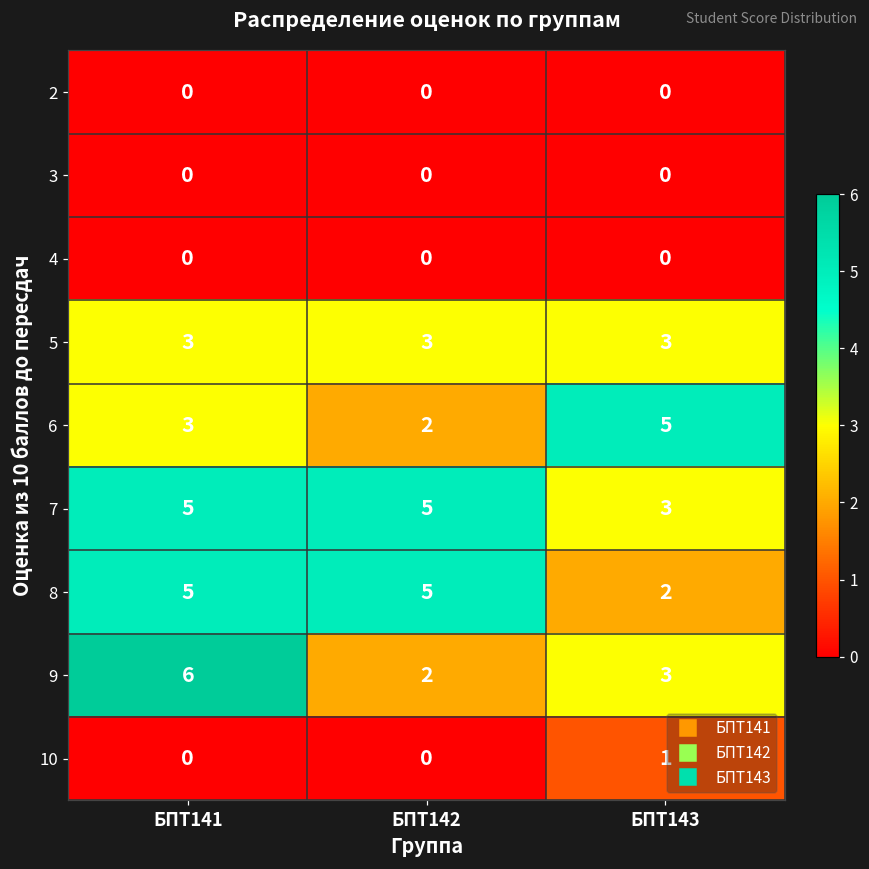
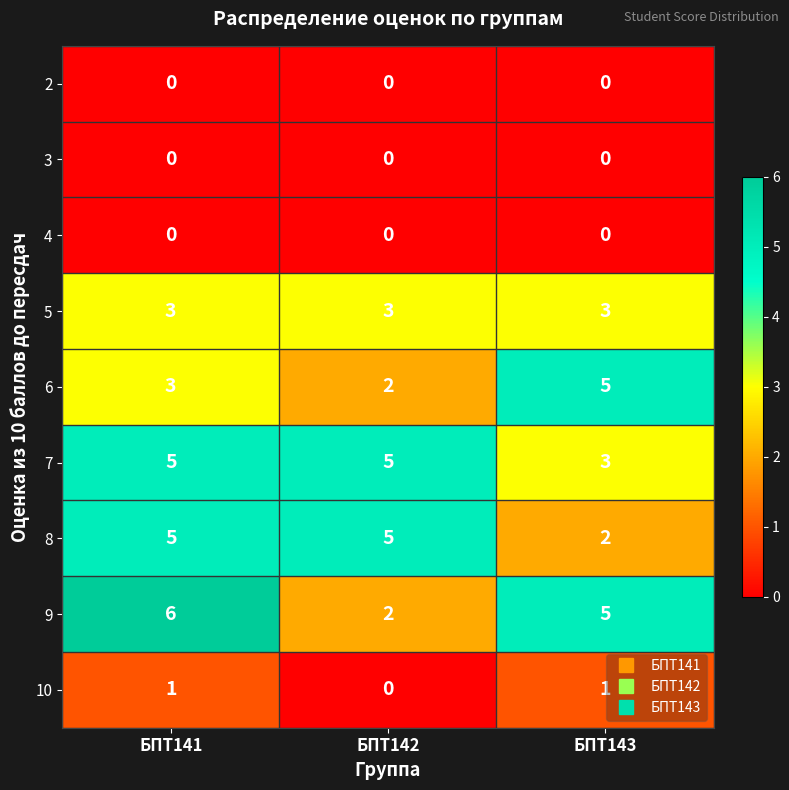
  {
    "2": {
      "БПТ141": 0,
      "БПТ142": 0,
      "БПТ143": 0
    },
    "3": {
      "БПТ141": 0,
      "БПТ142": 0,
      "БПТ143": 0
    },
    "4": {
      "БПТ141": 0,
      "БПТ142": 0,
      "БПТ143": 0
    },
    "5": {
      "БПТ141": 3,
      "БПТ142": 3,
      "БПТ143": 3
    },
    "6": {
      "БПТ141": 3,
      "БПТ142": 2,
      "БПТ143": 5
    },
    "7": {
      "БПТ141": 5,
      "БПТ142": 5,
      "БПТ143": 3
    },
    "8": {
      "БПТ141": 5,
      "БПТ142": 5,
      "БПТ143": 2
    },
    "9": {
      "БПТ141": 6,
      "БПТ142": 2,
-     "БПТ143": 3
+     "БПТ143": 5
    },
    "10": {
-     "БПТ141": 0,
+     "БПТ141": 1,
      "БПТ142": 0
    }
  }
